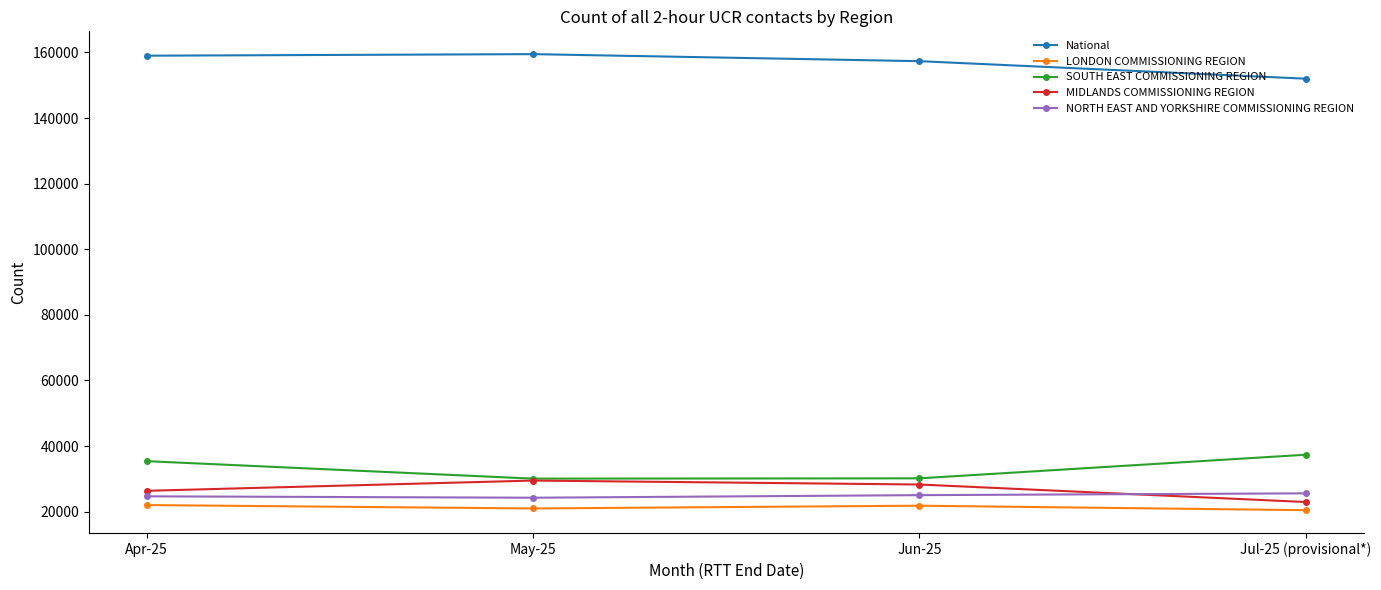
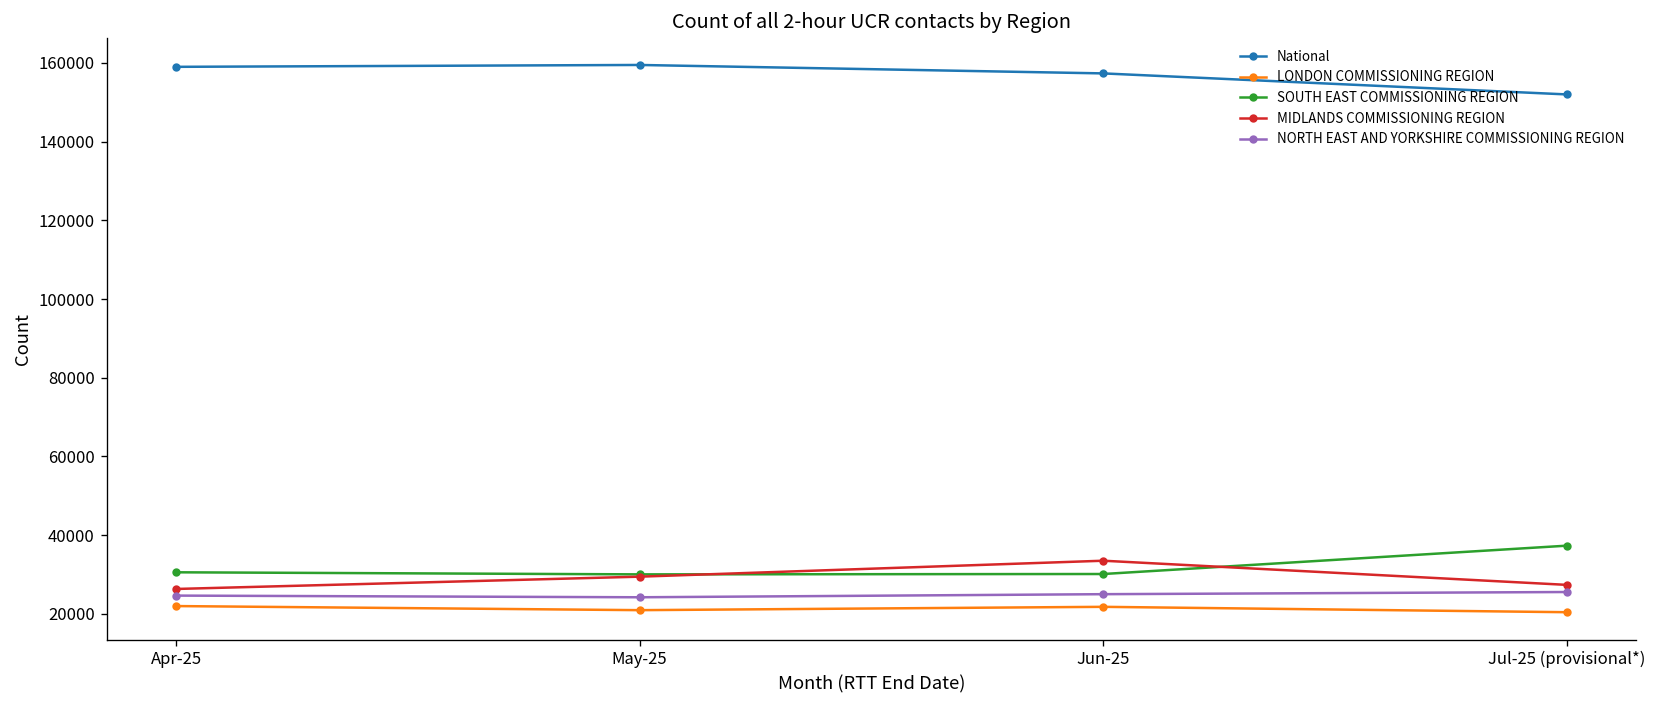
  {
    "National": {
      "Apr-25": 159000,
      "May-25": 159000,
      "Jun-25": 157000,
      "Jul-25 (provisional*)": 152000
    },
    "LONDON COMMISSIONING REGION": {
      "Apr-25": 22000,
      "May-25": 21000,
      "Jun-25": 22000,
      "Jul-25 (provisional*)": 20000
    },
    "SOUTH EAST COMMISSIONING REGION": {
-     "Apr-25": 35000,
+     "Apr-25": 31000,
      "Jun-25": 30000,
      "Jul-25 (provisional*)": 37000
    },
    "MIDLANDS COMMISSIONING REGION": {
      "Apr-25": 26000,
-     "Jun-25": 28000,
-     "Jul-25 (provisional*)": 23000
+     "Jun-25": 34000,
+     "Jul-25 (provisional*)": 27000
    },
    "NORTH EAST AND YORKSHIRE COMMISSIONING REGION": {
      "Apr-25": 25000,
      "May-25": 24000,
      "Jun-25": 25000,
      "Jul-25 (provisional*)": 26000
    }
  }
